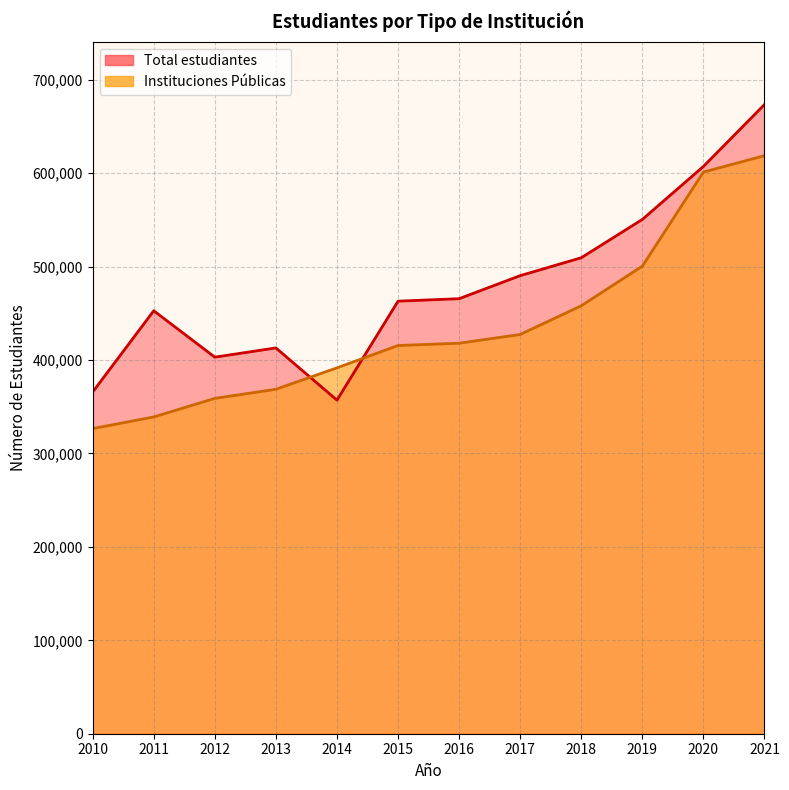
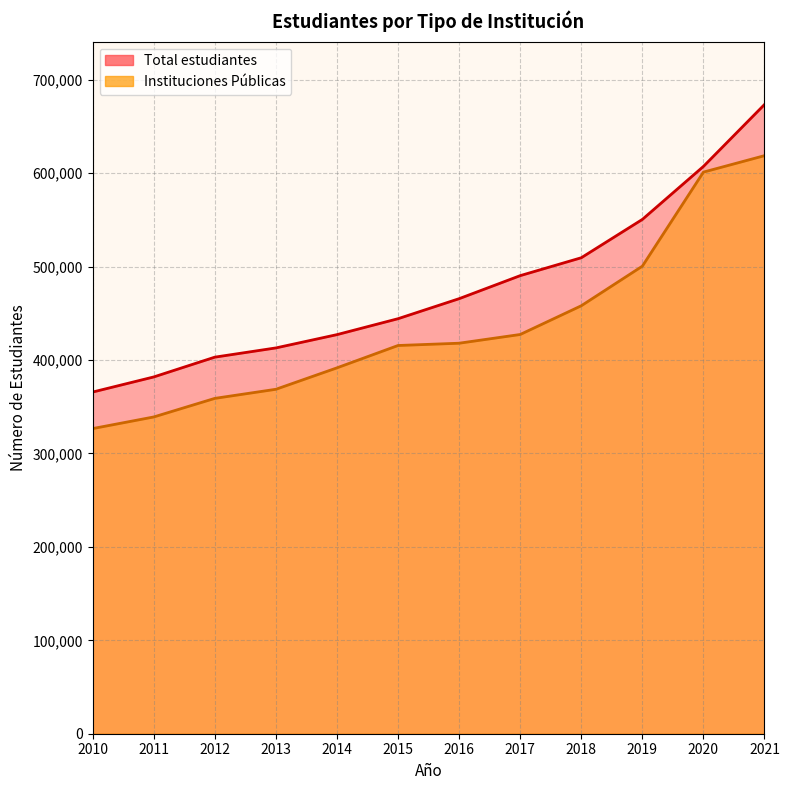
  {
    "Total estudiantes": {
      "2010": "370,000",
-     "2011": "450,000",
+     "2011": "380,000",
      "2012": "400,000",
      "2013": "410,000",
-     "2014": "360,000",
-     "2015": "460,000",
+     "2014": "430,000",
+     "2015": "440,000",
      "2016": "470,000",
      "2017": "490,000",
      "2018": "510,000",
      "2019": "550,000",
      "2020": "610,000",
      "2021": "670,000"
    },
    "Instituciones Públicas": {
      "2010": "330,000",
      "2011": "340,000",
      "2012": "360,000",
      "2013": "370,000",
      "2014": "390,000",
      "2015": "420,000",
      "2016": "420,000",
      "2017": "430,000",
      "2018": "460,000",
      "2019": "500,000",
      "2020": "600,000",
      "2021": "620,000"
    }
  }
